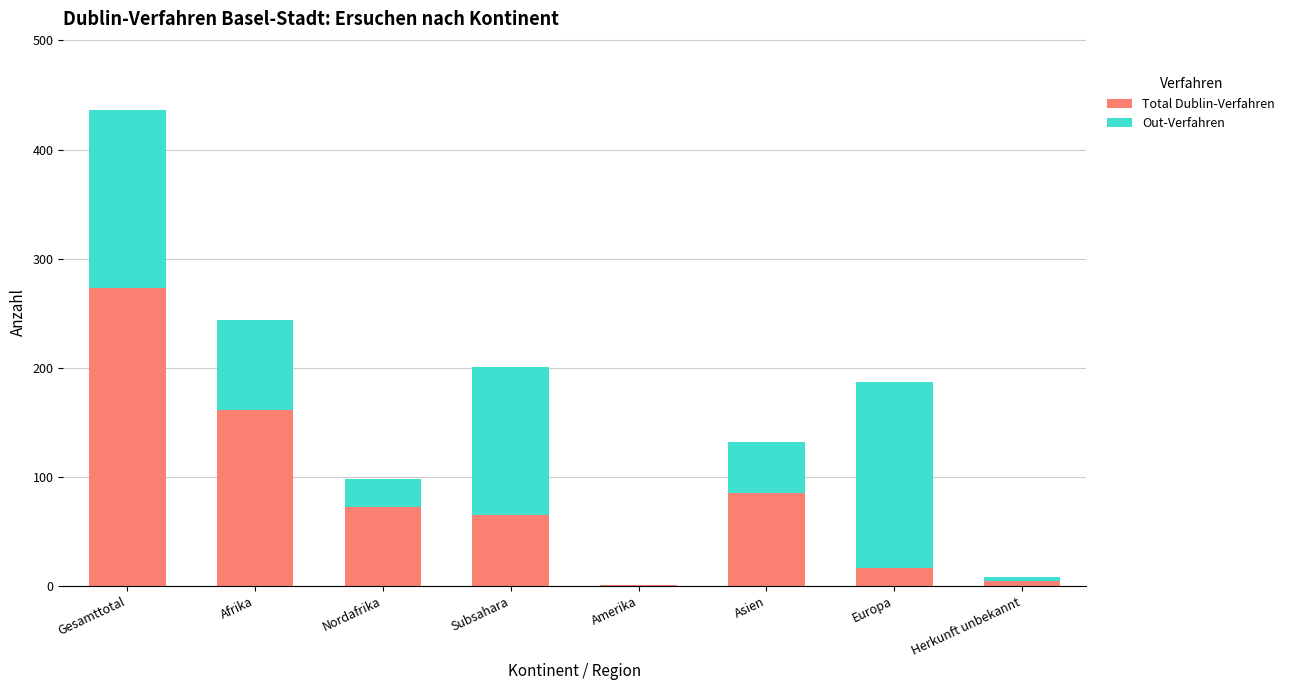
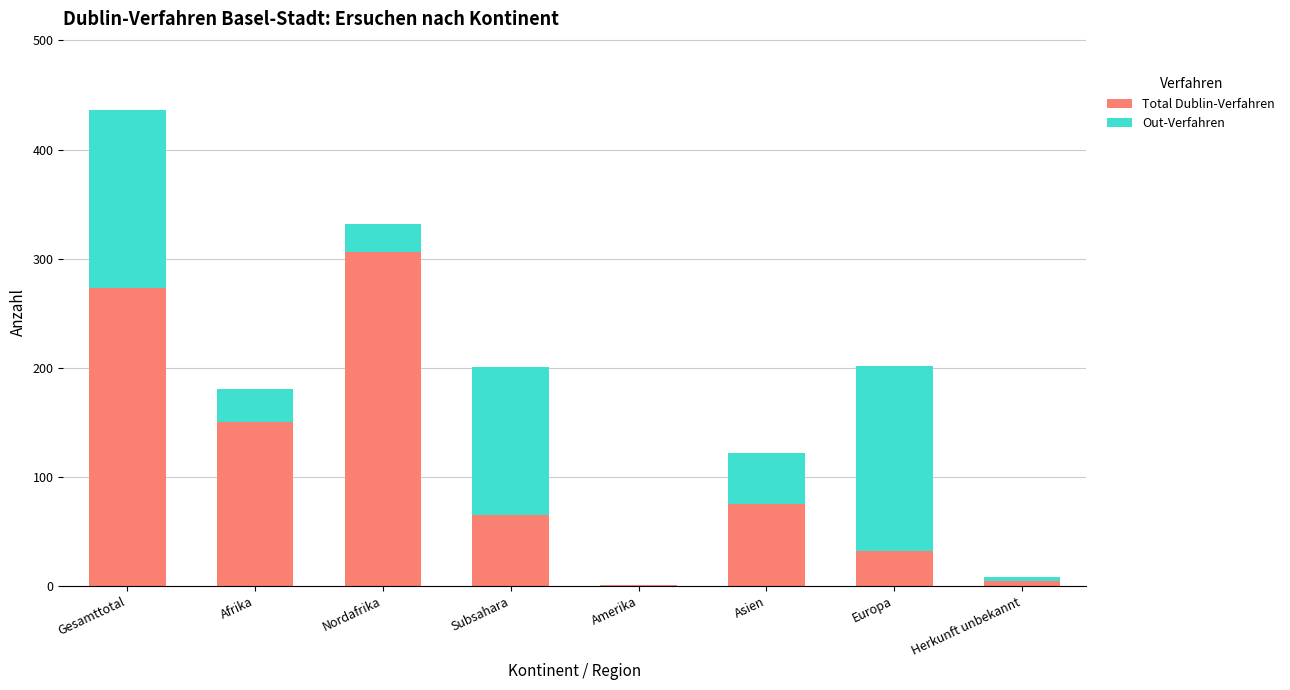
  {
    "Total Dublin-Verfahren": {
      "Gesamttotal": 273,
-     "Afrika": 161,
-     "Nordafrika": 72,
+     "Afrika": 150,
+     "Nordafrika": 306,
      "Subsahara": 65,
-     "Asien": 85,
-     "Europa": 17,
+     "Asien": 75,
+     "Europa": 32,
      "Herkunft unbekannt": 5
    },
    "Out-Verfahren": {
      "Gesamttotal": 163,
-     "Afrika": 83,
+     "Afrika": 31,
      "Nordafrika": 26,
      "Subsahara": 136,
      "Amerika": 0,
      "Asien": 47,
      "Europa": 170,
      "Herkunft unbekannt": 3
    }
  }
